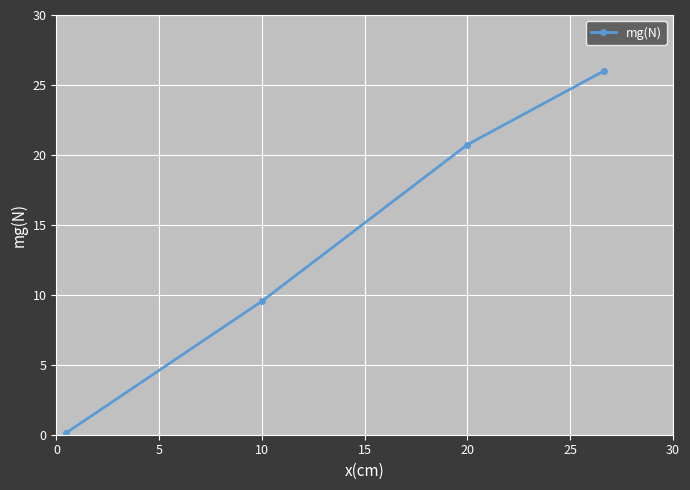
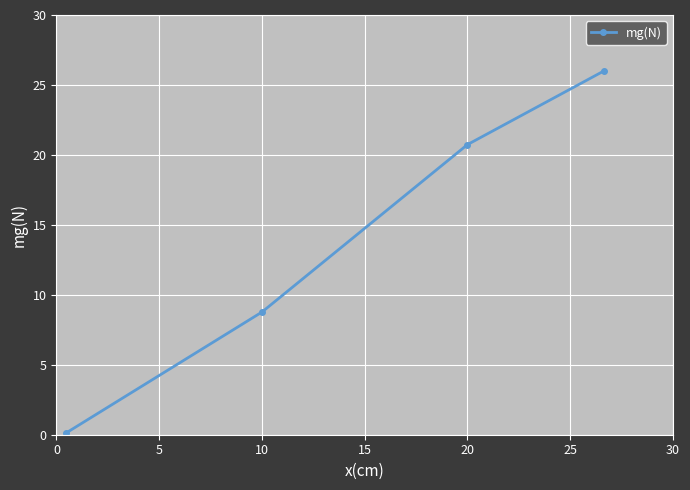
  {
-   "10": 9.5,
+   "10": 8.8,
    "20": 20.7
  }
